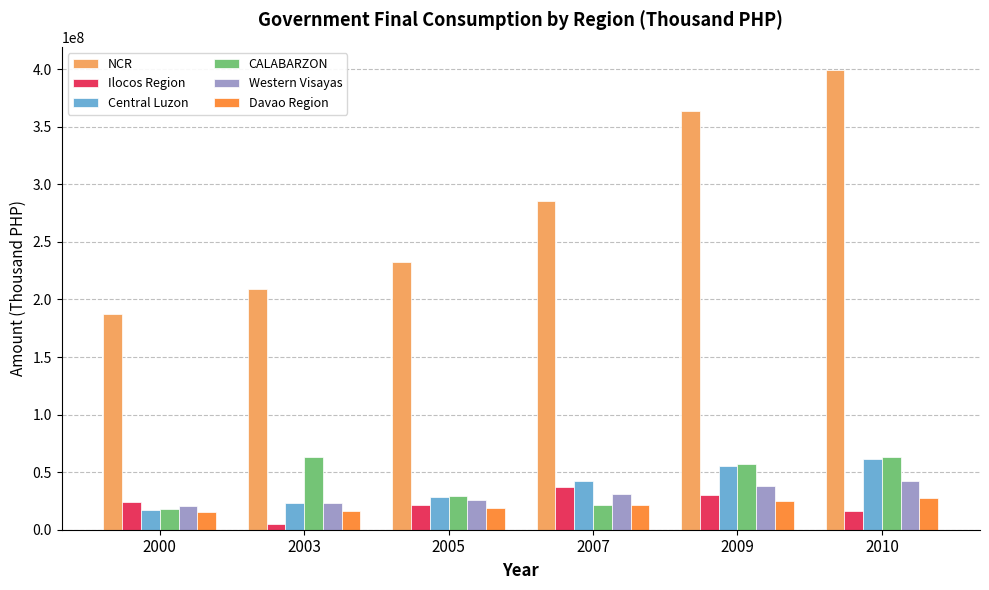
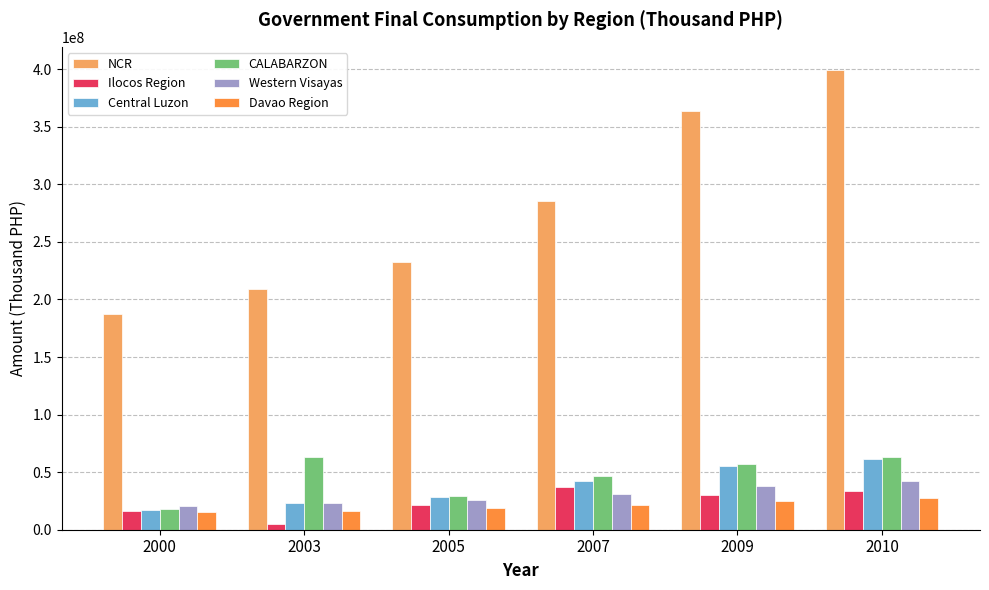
  {
    "Ilocos Region": {
-     "2000": 24000000,
+     "2000": 16000000,
      "2003": 5000000,
      "2005": 21000000,
      "2007": 37000000,
      "2009": 30000000,
-     "2010": 16000000
+     "2010": 34000000
    },
    "CALABARZON": {
      "2000": 18000000,
      "2003": 63000000,
      "2005": 30000000,
-     "2007": 21000000,
+     "2007": 47000000,
      "2009": 57000000,
      "2010": 63000000
    }
  }
